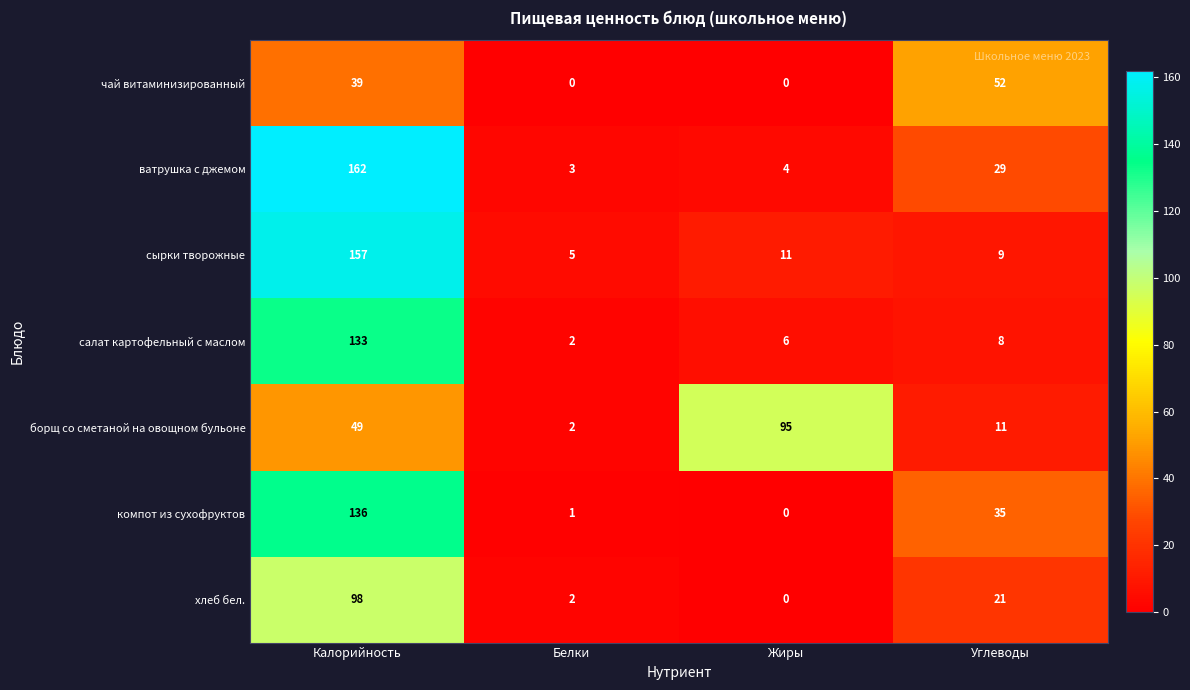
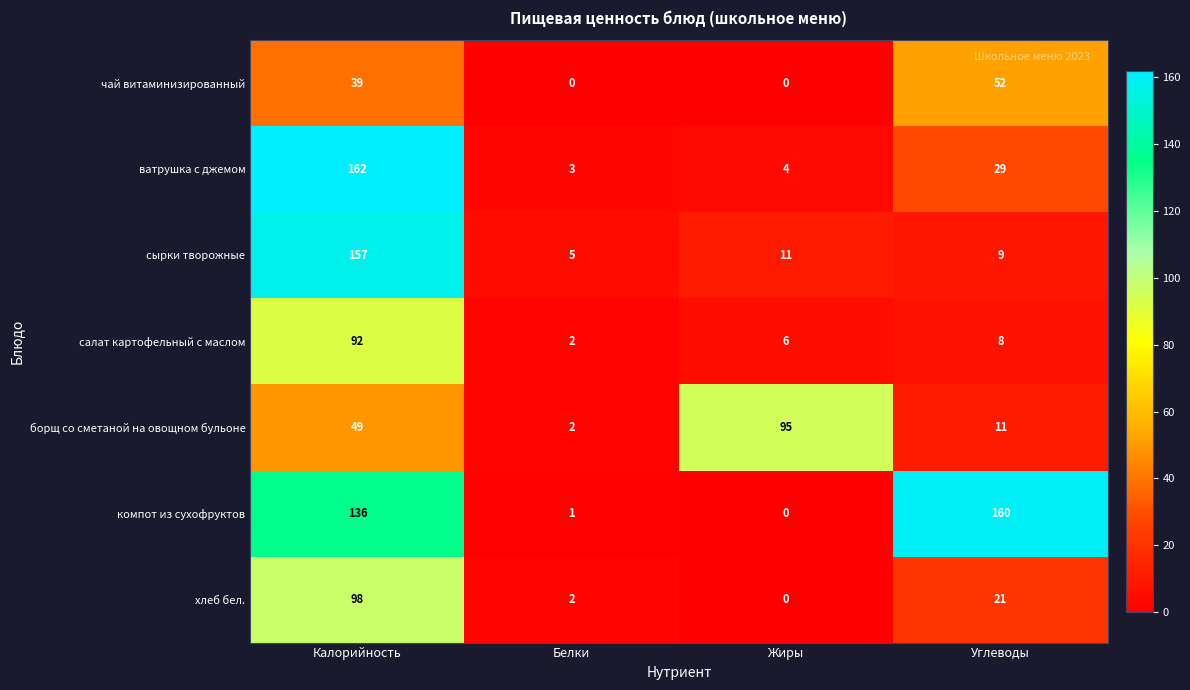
  {
    "чай витаминизированный": {
      "Калорийность": 39,
      "Белки": 0,
      "Жиры": 0
    },
    "ватрушка с джемом": {
      "Калорийность": 162,
      "Белки": 3,
      "Жиры": 4,
      "Углеводы": 29
    },
    "сырки творожные": {
      "Калорийность": 157,
      "Белки": 5,
      "Жиры": 11,
      "Углеводы": 9
    },
    "салат картофельный с маслом": {
-     "Калорийность": 133,
+     "Калорийность": 92,
      "Белки": 2,
      "Жиры": 6,
      "Углеводы": 8
    },
    "борщ со сметаной на овощном бульоне": {
      "Калорийность": 49,
      "Белки": 2,
      "Жиры": 95,
      "Углеводы": 11
    },
    "компот из сухофруктов": {
      "Калорийность": 136,
      "Белки": 1,
      "Жиры": 0,
-     "Углеводы": 35
+     "Углеводы": 160
    },
    "хлеб бел.": {
      "Калорийность": 98,
      "Белки": 2,
      "Жиры": 0,
      "Углеводы": 21
    }
  }
